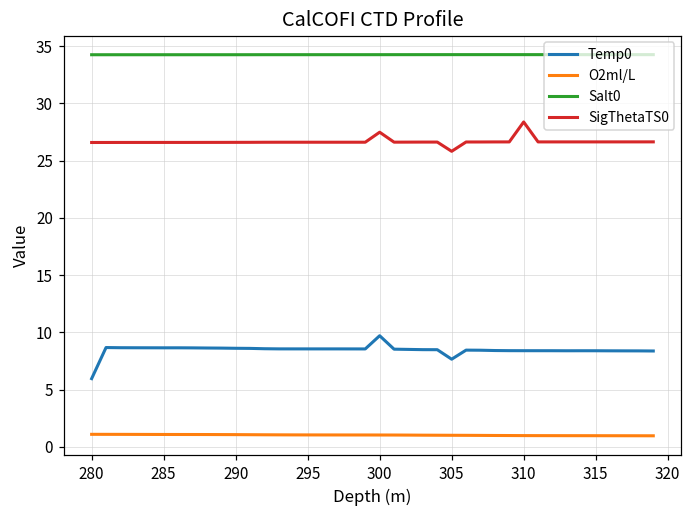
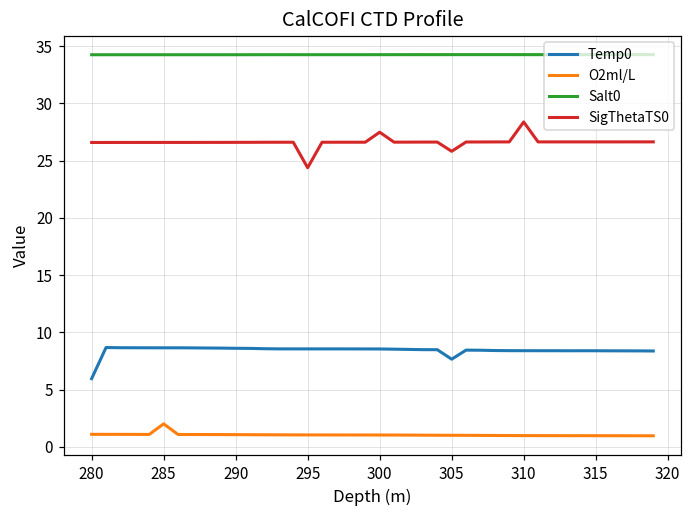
  {
    "Temp0": {
      "280": 6.0,
      "285": 8.7,
      "290": 8.6,
      "295": 8.6,
-     "300": 9.7,
+     "300": 8.5,
      "305": 7.7,
      "310": 8.4,
      "315": 8.4
    },
    "O2ml/L": {
      "280": 1.1,
-     "285": 1.1,
+     "285": 2.0,
      "290": 1.1,
      "295": 1.0,
      "300": 1.0,
      "305": 1.0,
      "310": 1.0,
      "315": 1.0
    },
    "Salt0": {
      "280": 34.2,
      "285": 34.2,
      "290": 34.2,
      "295": 34.2,
      "300": 34.3,
      "305": 34.3,
      "310": 34.3
    },
    "SigThetaTS0": {
      "280": 26.6,
      "285": 26.6,
      "290": 26.6,
-     "295": 26.6,
+     "295": 24.4,
      "300": 27.5,
      "305": 25.8,
      "310": 28.4,
      "315": 26.6
    }
  }
